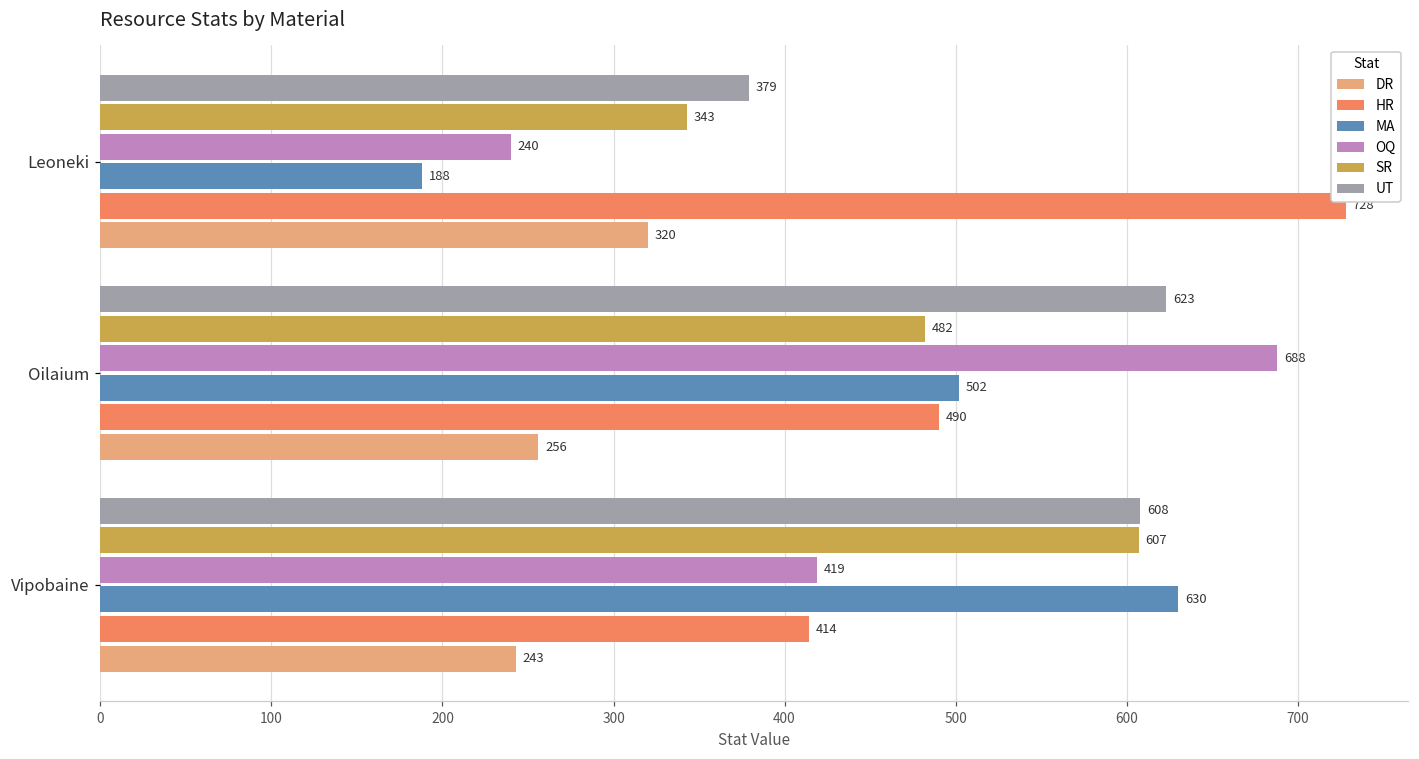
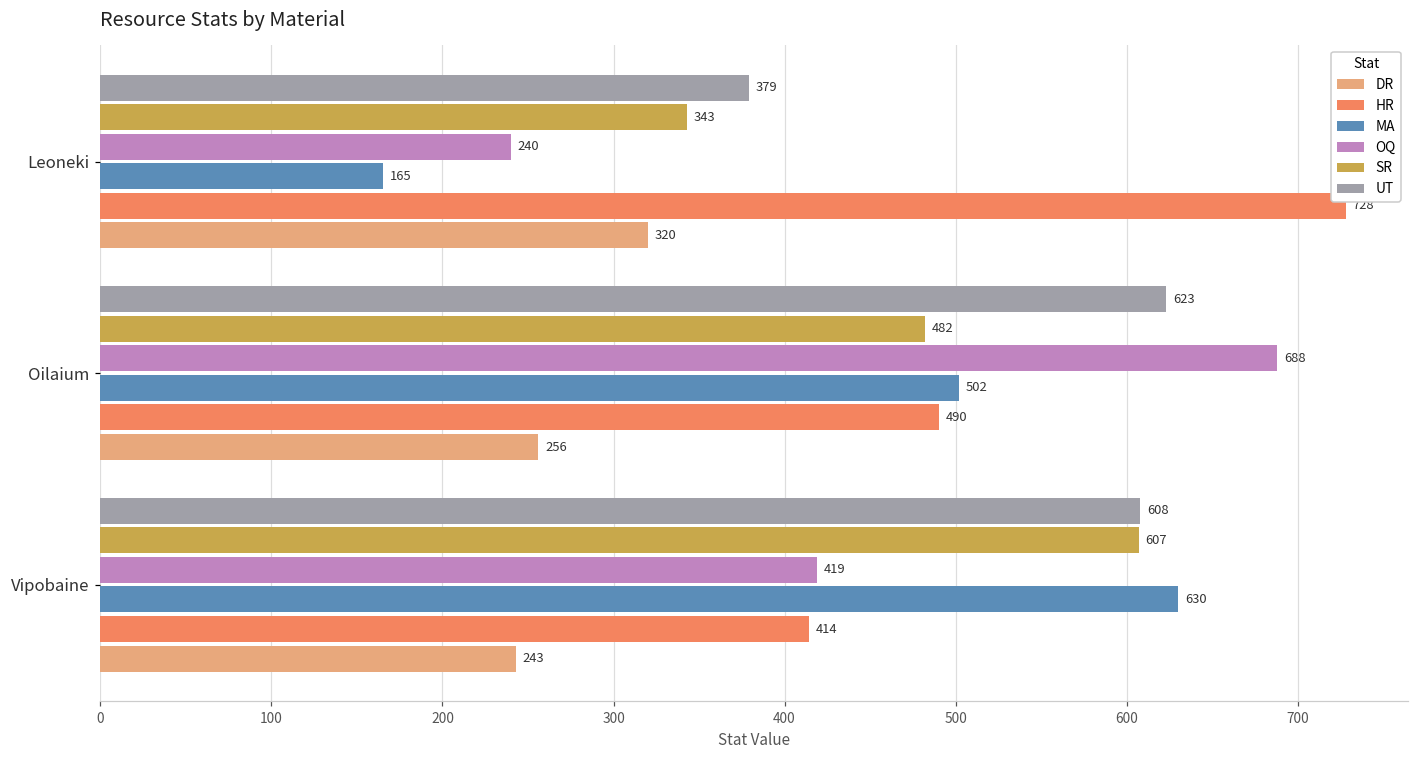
  {
    "MA": {
-     "Leoneki": 188,
+     "Leoneki": 165,
      "Oilaium": 502,
      "Vipobaine": 630
    }
  }
